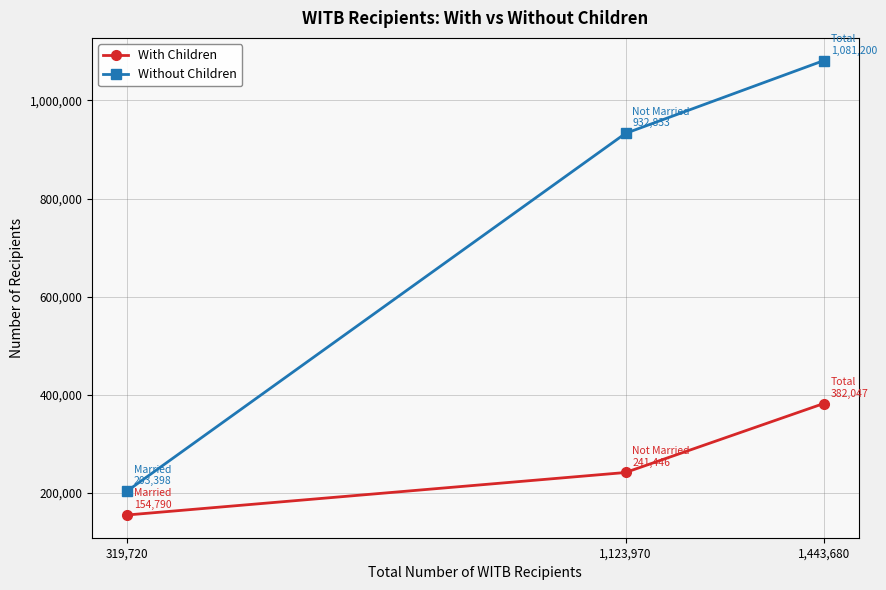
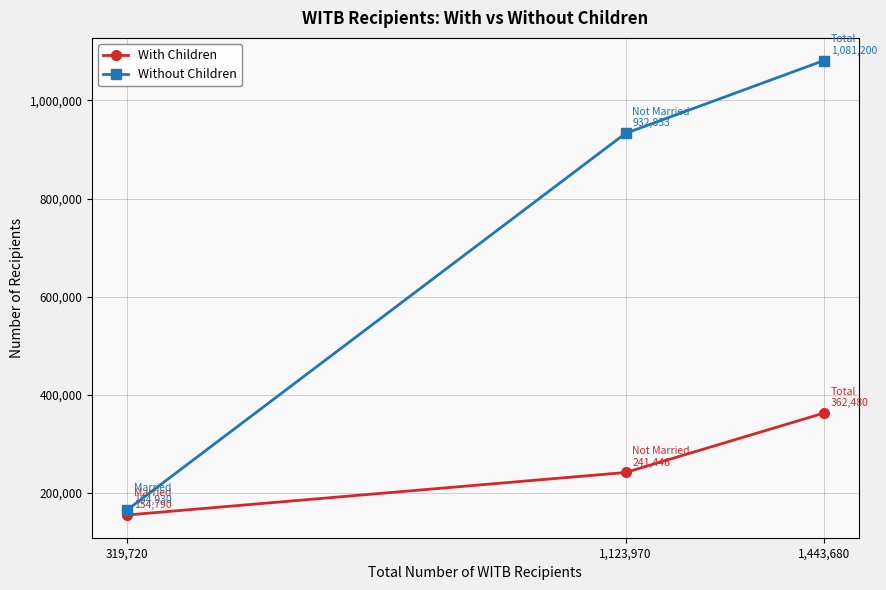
  {
    "With Children": {
      "319,720": "154,790",
      "1,123,970": "241,446",
-     "1,443,680": "382,047"
+     "1,443,680": "362,480"
    },
    "Without Children": {
-     "319,720": "203,398",
+     "319,720": "164,930",
      "1,123,970": "932,833",
      "1,443,680": "1,081,200"
    }
  }
